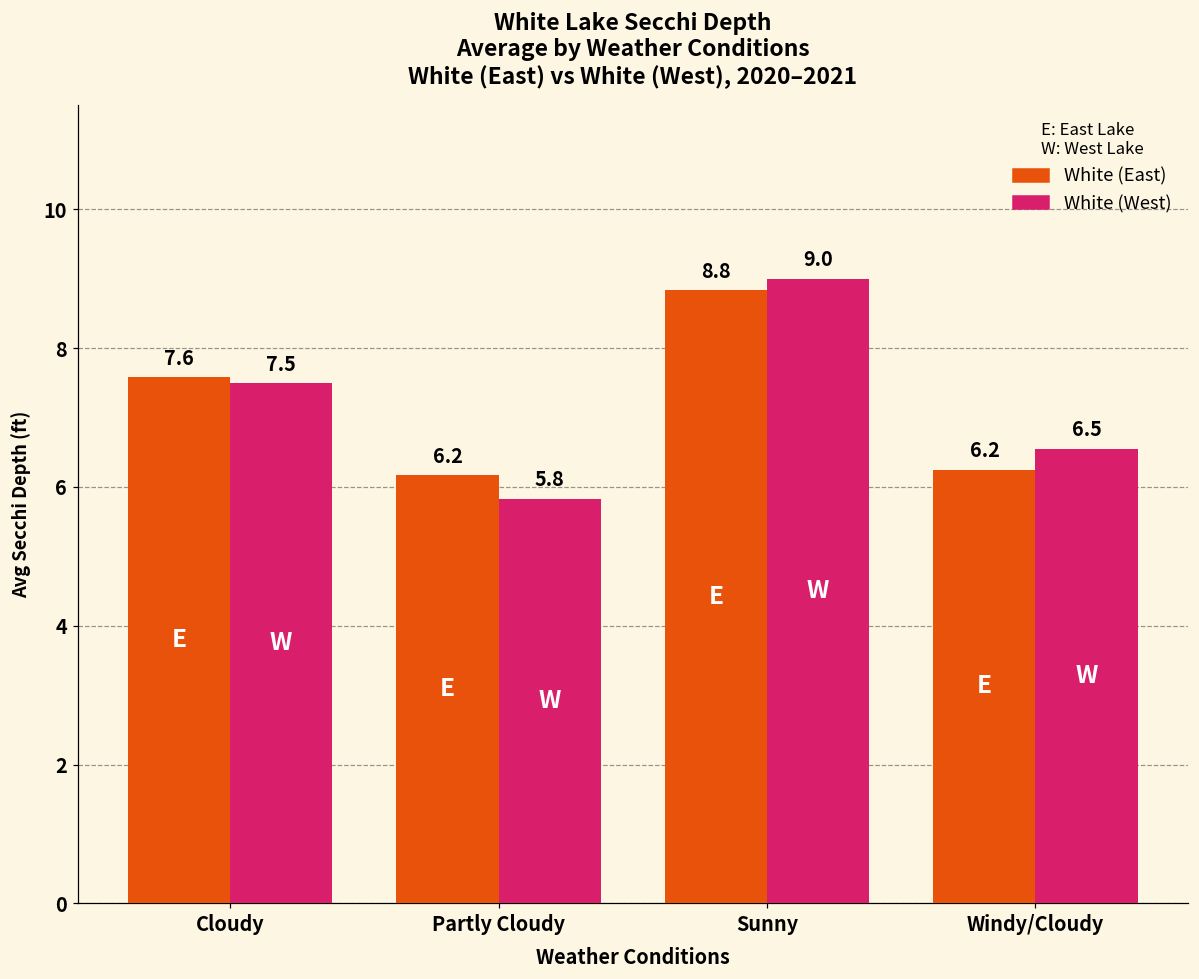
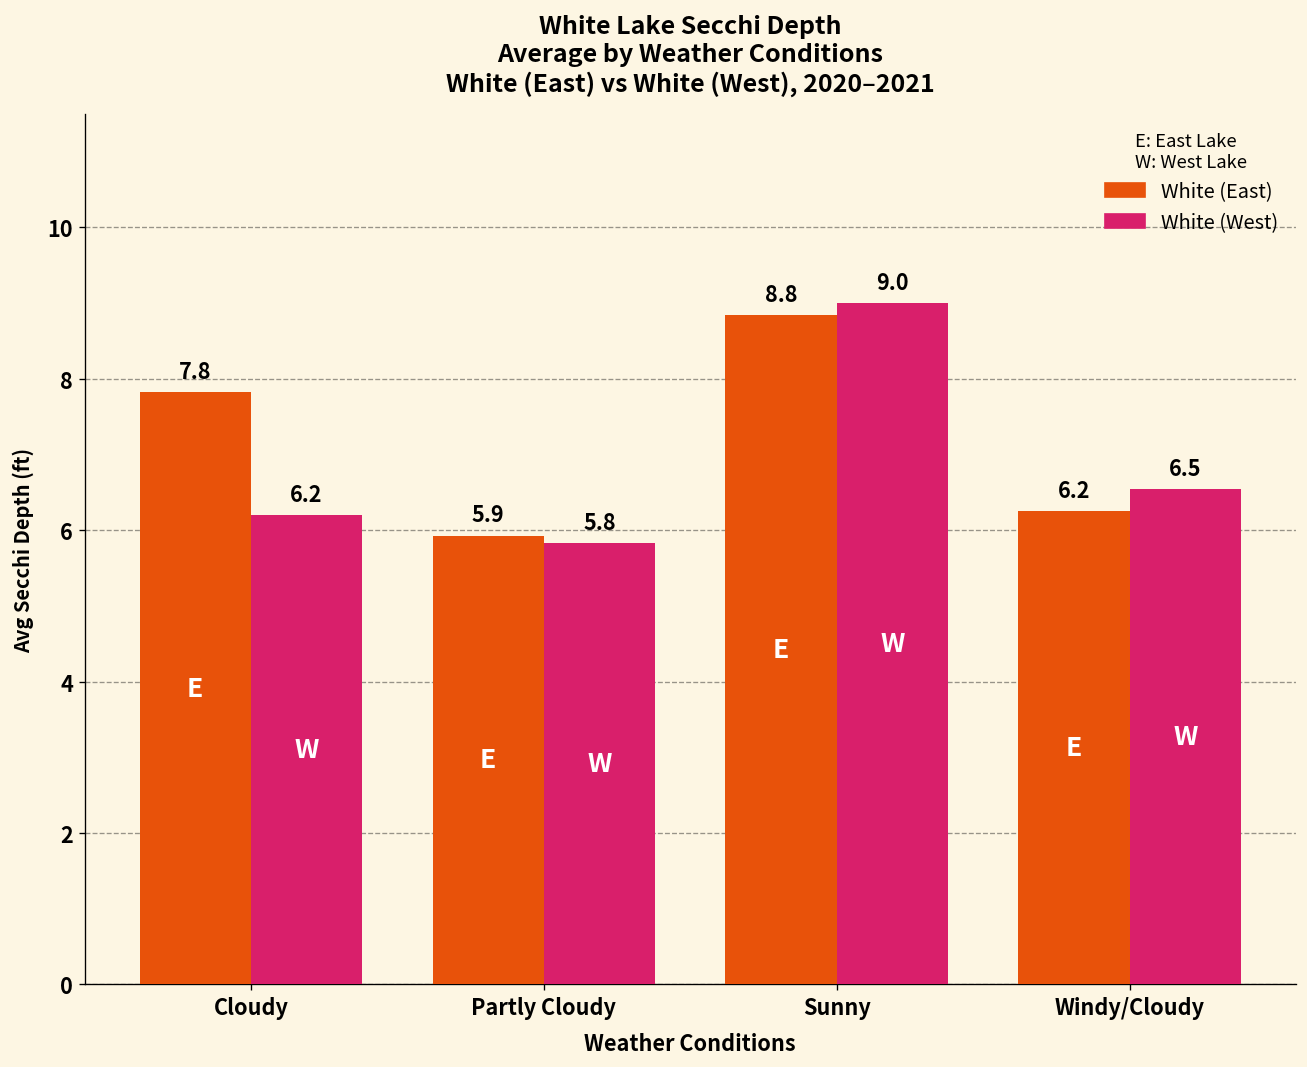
  {
    "White (East)": {
-     "Cloudy": 7.6,
-     "Partly Cloudy": 6.2,
+     "Cloudy": 7.8,
+     "Partly Cloudy": 5.9,
      "Sunny": 8.8,
      "Windy/Cloudy": 6.2
    },
    "White (West)": {
-     "Cloudy": 7.5,
+     "Cloudy": 6.2,
      "Partly Cloudy": 5.8,
      "Sunny": 9.0,
      "Windy/Cloudy": 6.5
    }
  }
